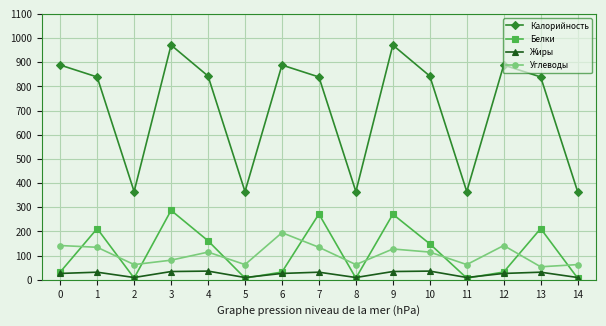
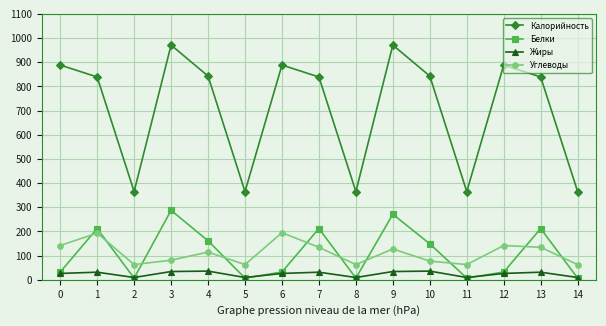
  {
    "Белки": {
      "1": 210,
      "3": 290,
      "4": 160,
-     "7": 270,
+     "7": 210,
      "9": 270,
      "10": 150,
      "13": 210
    },
    "Углеводы": {
      "0": 140,
-     "1": 130,
+     "1": 190,
      "2": 60,
      "3": 80,
      "4": 110,
      "5": 60,
      "6": 190,
      "7": 130,
      "8": 60,
      "9": 130,
-     "10": 110,
+     "10": 80,
      "11": 60,
      "12": 140,
-     "13": 50,
+     "13": 130,
      "14": 60
    }
  }
